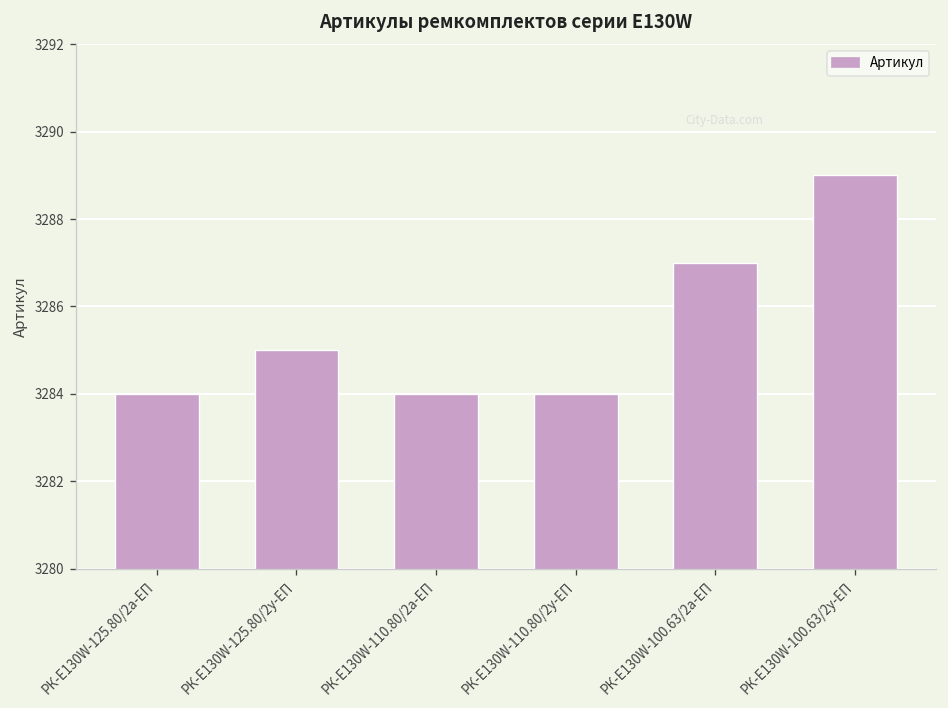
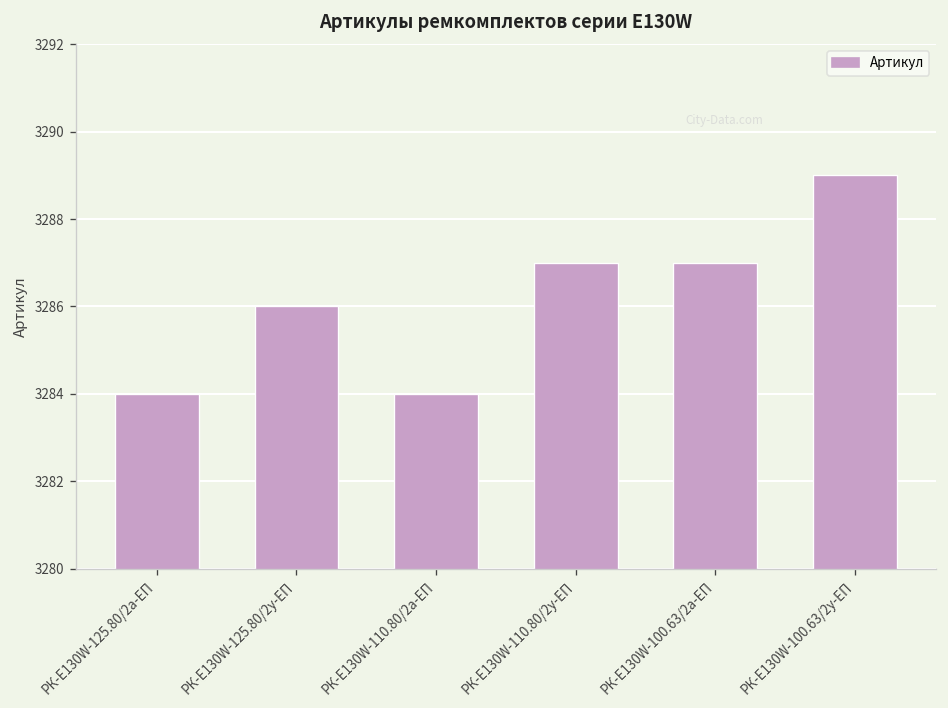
  {
    "РК-E130W-125.80/2а-ЕП": 3284,
-   "РК-E130W-125.80/2у-ЕП": 3285,
+   "РК-E130W-125.80/2у-ЕП": 3286,
    "РК-E130W-110.80/2а-ЕП": 3284,
-   "РК-E130W-110.80/2у-ЕП": 3284,
+   "РК-E130W-110.80/2у-ЕП": 3287,
    "РК-E130W-100.63/2а-ЕП": 3287,
    "РК-E130W-100.63/2у-ЕП": 3289
  }
